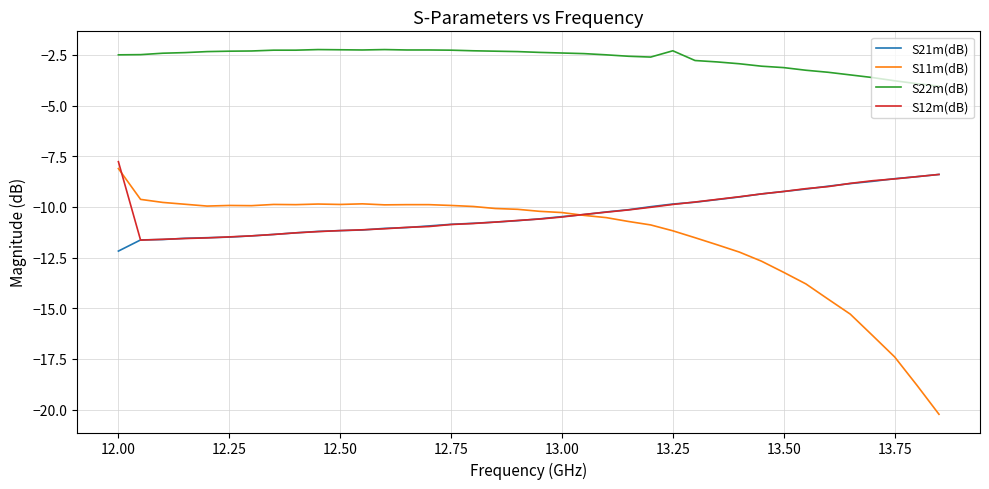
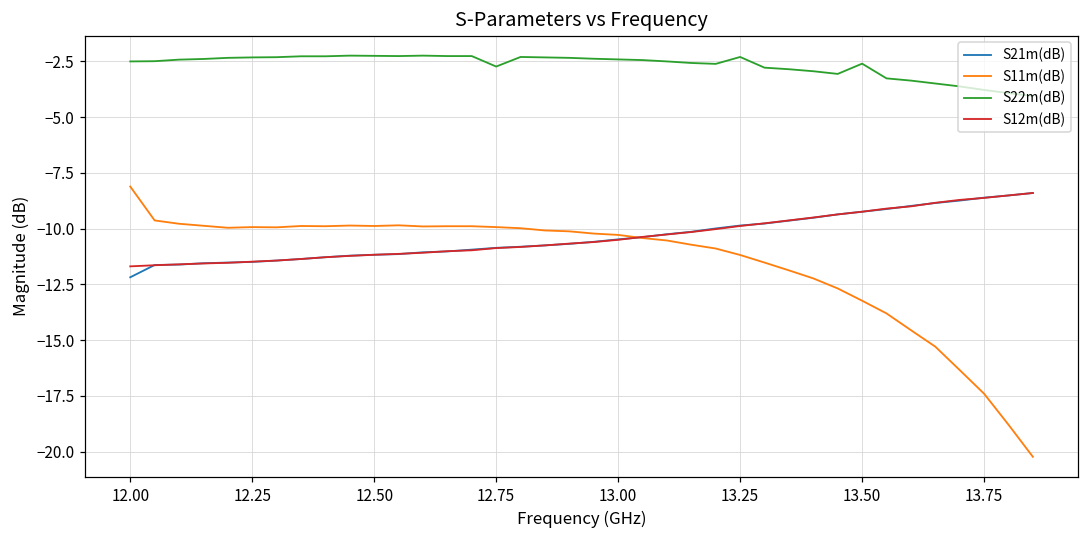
  {
    "S21m(dB)": {
      "12.00": -12.2
    },
    "S11m(dB)": {
      "12.00": -8.1,
      "12.25": -9.9,
      "12.50": -9.9,
      "12.75": -9.9,
      "13.00": -10.3,
      "13.25": -11.2,
      "13.50": -13.2,
      "13.75": -17.4
    },
    "S22m(dB)": {
      "12.00": -2.5,
      "12.25": -2.3,
      "12.50": -2.3,
-     "12.75": -2.3,
+     "12.75": -2.7,
      "13.00": -2.4,
      "13.25": -2.3,
-     "13.50": -3.1
+     "13.50": -2.6
    },
    "S12m(dB)": {
-     "12.00": -7.8
+     "12.00": -11.7
    }
  }
